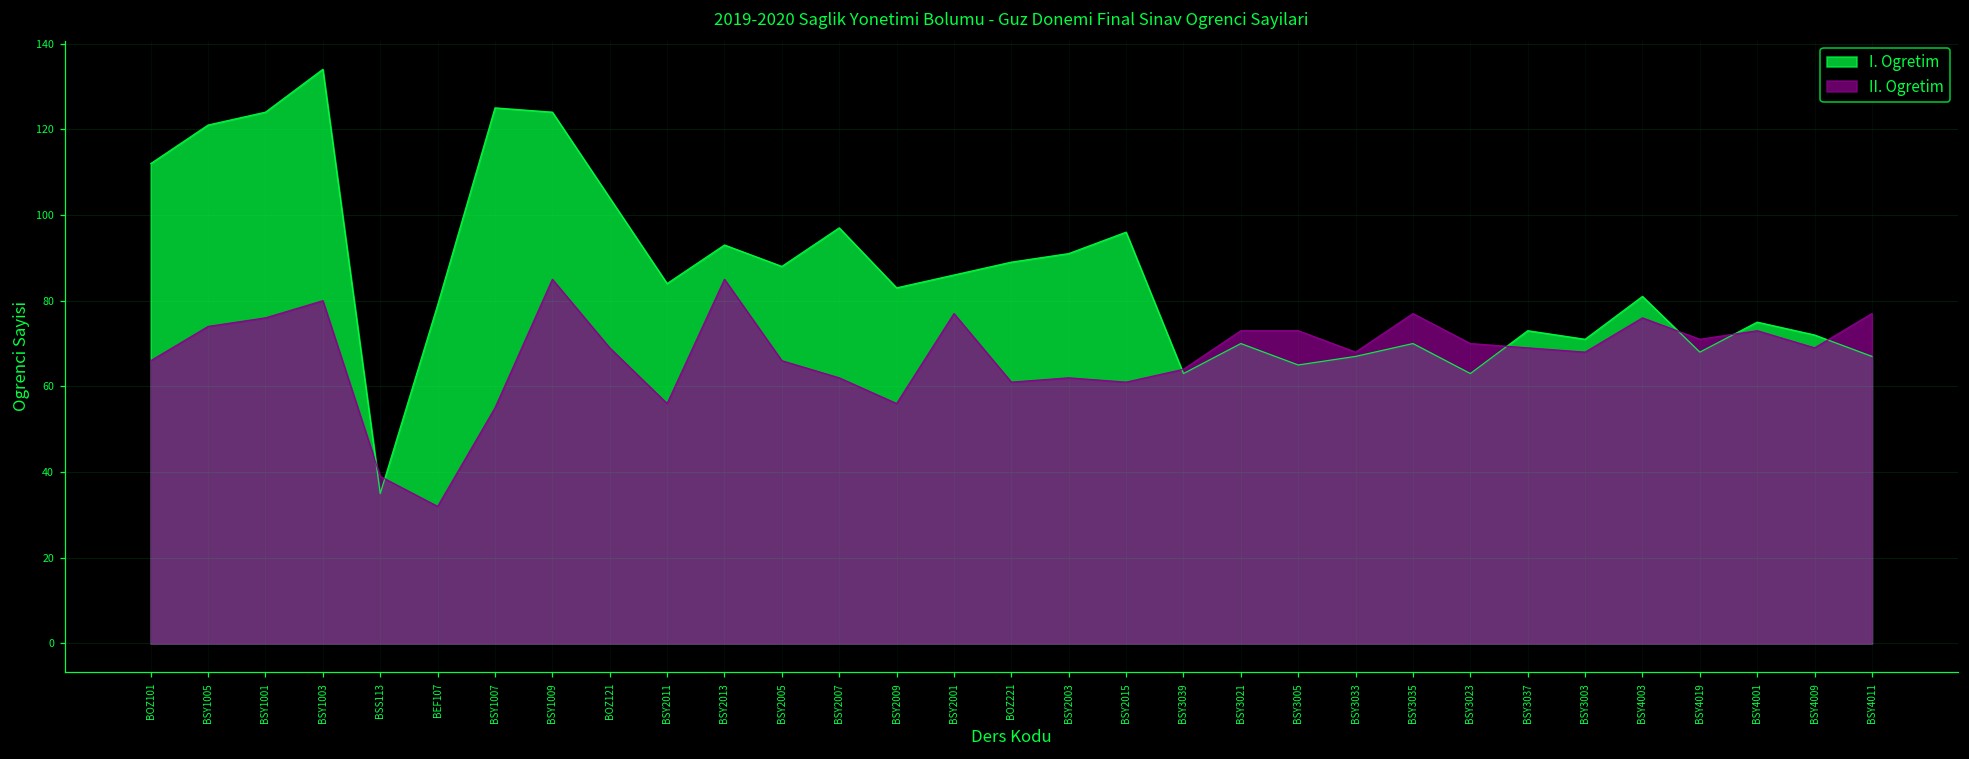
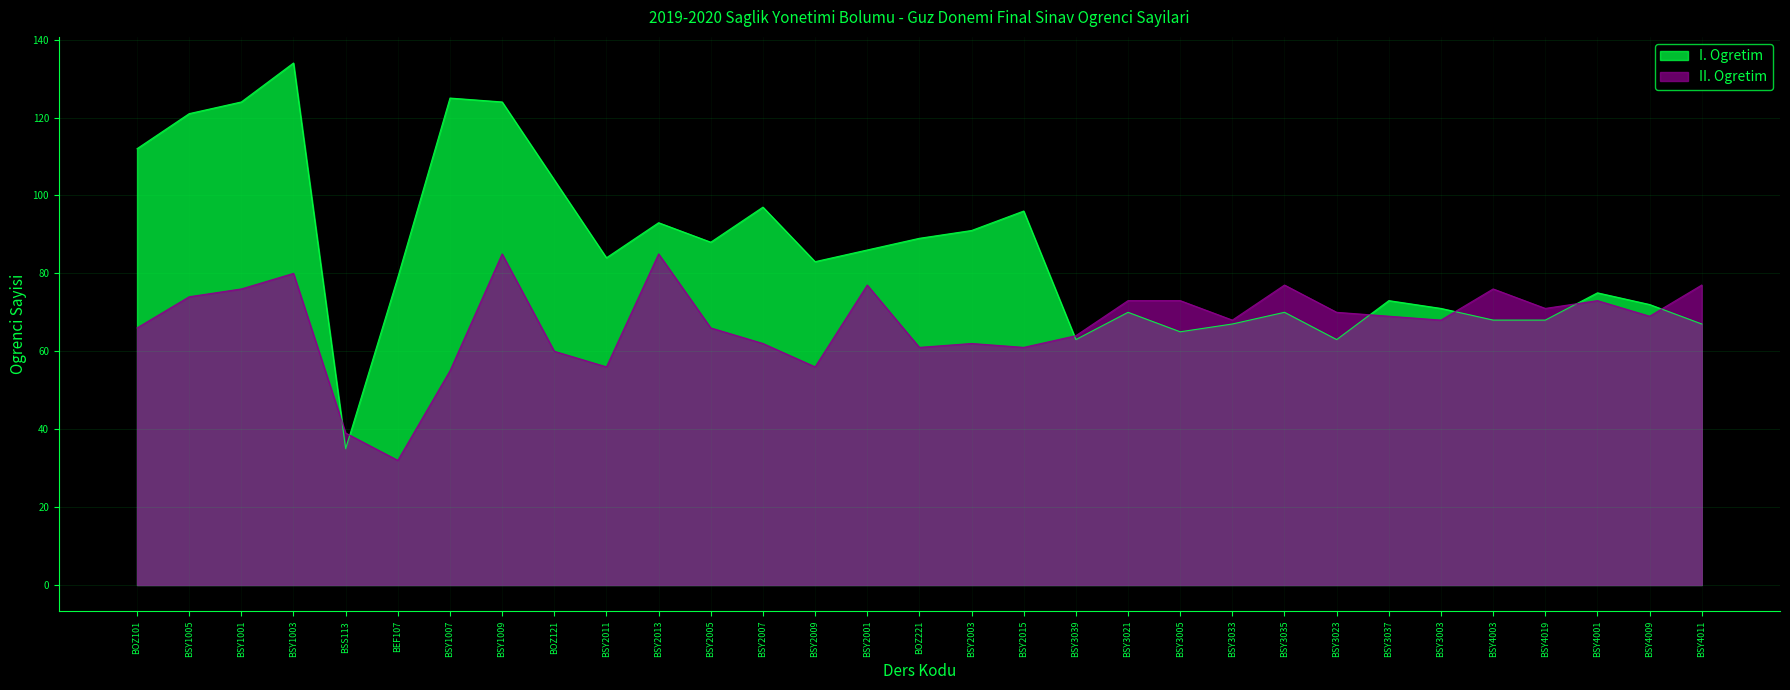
  {
    "I. Ogretim": {
      "BOZ101": 112,
      "BSY1005": 121,
      "BSY1001": 124,
      "BSY1003": 134,
      "BSS113": 35,
      "BEF107": 79,
      "BSY1007": 125,
      "BSY1009": 124,
      "BOZ121": 104,
      "BSY2011": 84,
      "BSY2013": 93,
      "BSY2005": 88,
      "BSY2007": 97,
      "BSY2009": 83,
      "BSY2001": 86,
      "BOZ221": 89,
      "BSY2003": 91,
      "BSY2015": 96,
      "BSY3039": 63,
      "BSY3021": 70,
      "BSY3005": 65,
      "BSY3033": 67,
      "BSY3035": 70,
      "BSY3023": 63,
      "BSY3037": 73,
      "BSY3003": 71,
-     "BSY4003": 81,
+     "BSY4003": 68,
      "BSY4019": 68,
      "BSY4001": 75,
      "BSY4009": 72,
      "BSY4011": 67
    },
    "II. Ogretim": {
      "BOZ101": 66,
      "BSY1005": 74,
      "BSY1001": 76,
      "BSY1003": 80,
      "BSS113": 39,
      "BEF107": 32,
      "BSY1007": 55,
      "BSY1009": 85,
-     "BOZ121": 69,
+     "BOZ121": 60,
      "BSY2011": 56,
      "BSY2013": 85,
      "BSY2005": 66,
      "BSY2007": 62,
      "BSY2009": 56,
      "BSY2001": 77,
      "BOZ221": 61,
      "BSY2003": 62,
      "BSY2015": 61,
      "BSY3039": 64,
      "BSY3021": 73,
      "BSY3005": 73,
      "BSY3033": 68,
      "BSY3035": 77,
      "BSY3023": 70,
      "BSY3037": 69,
      "BSY3003": 68,
      "BSY4003": 76,
      "BSY4019": 71,
      "BSY4001": 73,
      "BSY4009": 69,
      "BSY4011": 77
    }
  }
